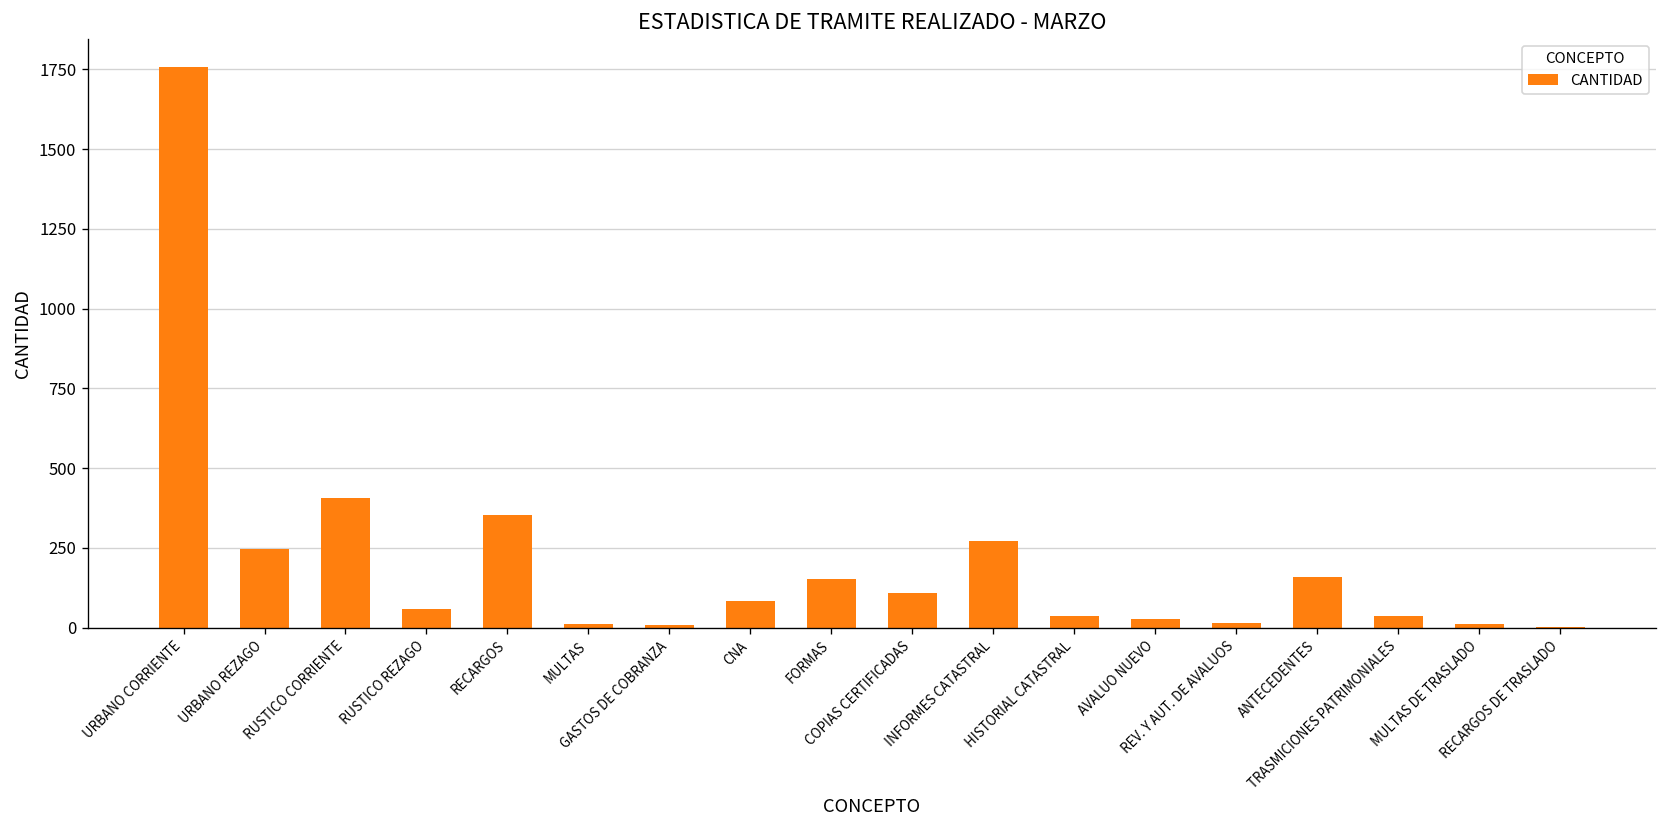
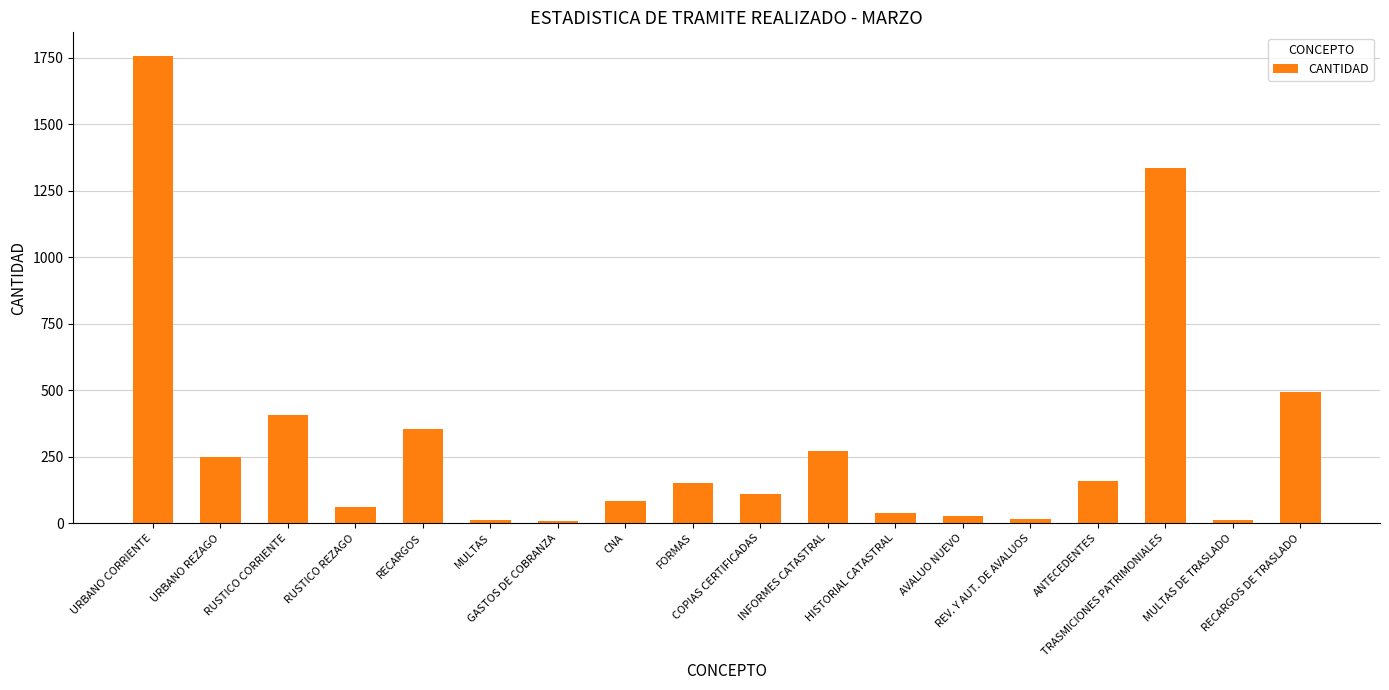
  {
    "URBANO CORRIENTE": 1760,
    "URBANO REZAGO": 250,
    "RUSTICO CORRIENTE": 410,
    "RUSTICO REZAGO": 60,
    "RECARGOS": 350,
    "MULTAS": 10,
    "CNA": 80,
    "FORMAS": 150,
    "COPIAS CERTIFICADAS": 110,
    "INFORMES CATASTRAL": 270,
    "HISTORIAL CATASTRAL": 40,
    "AVALUO NUEVO": 30,
    "REV. Y AUT. DE AVALUOS": 10,
    "ANTECEDENTES": 160,
-   "TRASMICIONES PATRIMONIALES": 40,
+   "TRASMICIONES PATRIMONIALES": 1340,
    "MULTAS DE TRASLADO": 10,
-   "RECARGOS DE TRASLADO": 0
+   "RECARGOS DE TRASLADO": 490
  }
